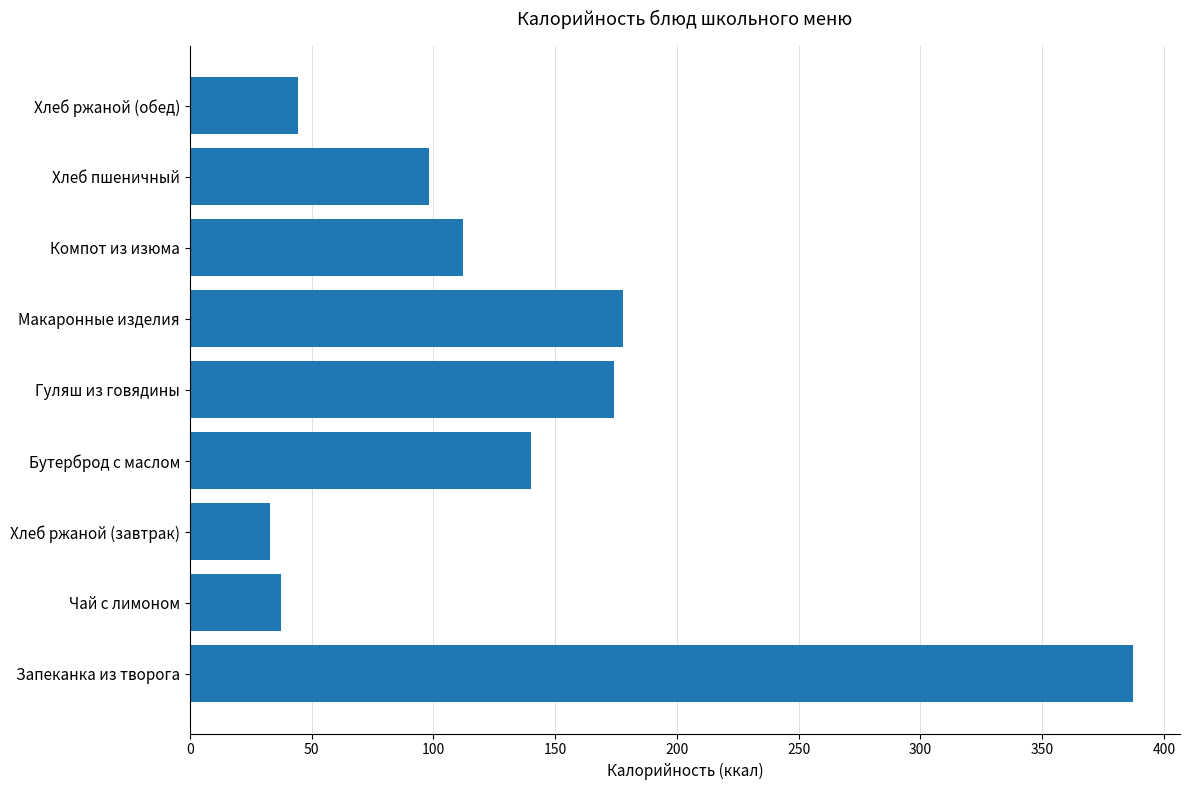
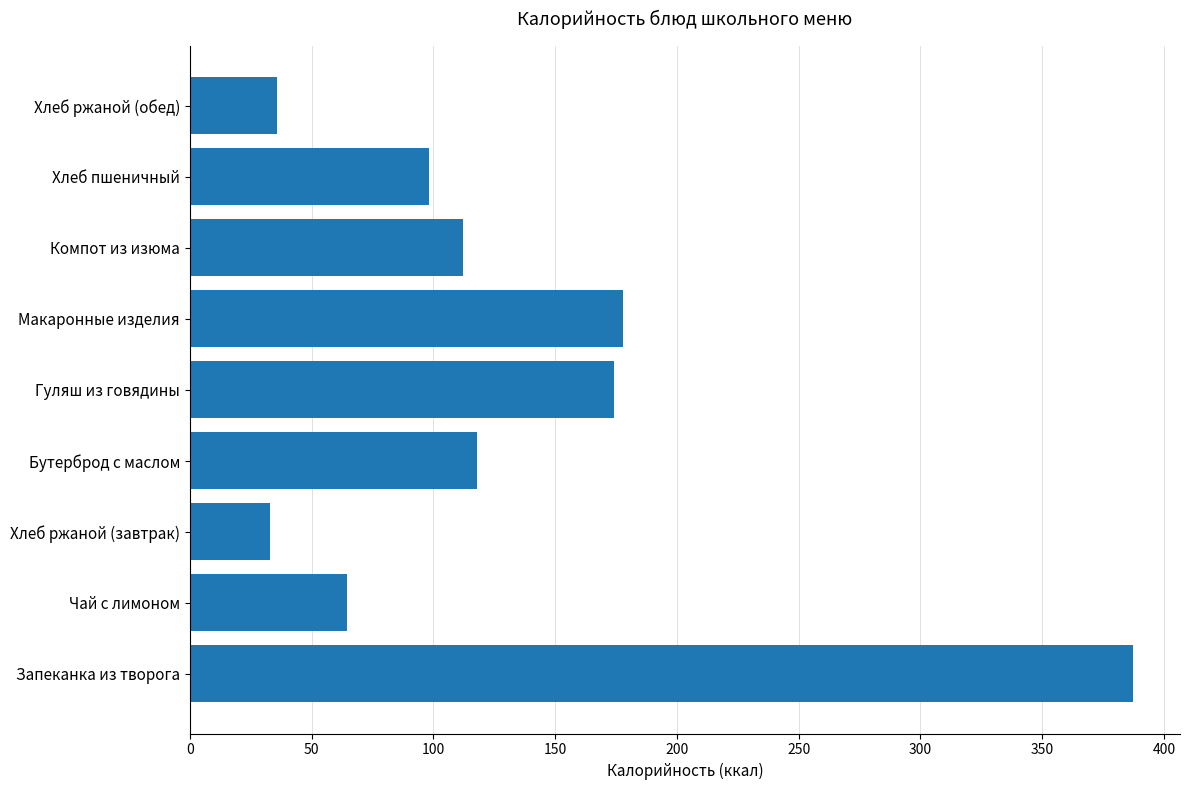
  {
-   "Хлеб ржаной (обед)": 44,
+   "Хлеб ржаной (обед)": 36,
    "Хлеб пшеничный": 98,
    "Компот из изюма": 112,
    "Макаронные изделия": 178,
    "Гуляш из говядины": 174,
-   "Бутерброд с маслом": 140,
+   "Бутерброд с маслом": 118,
    "Хлеб ржаной (завтрак)": 33,
-   "Чай с лимоном": 37,
+   "Чай с лимоном": 65,
    "Запеканка из творога": 387
  }
